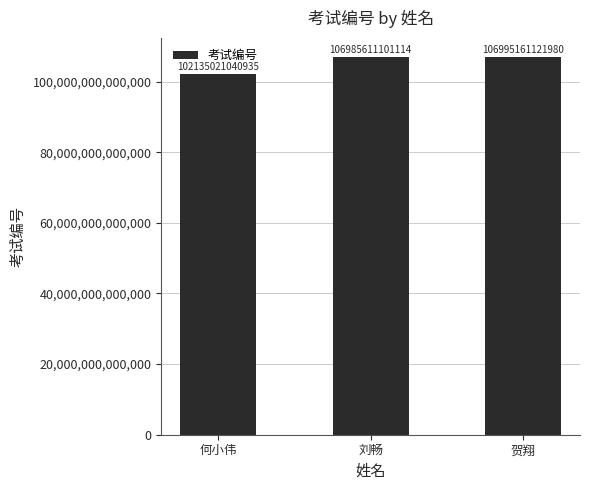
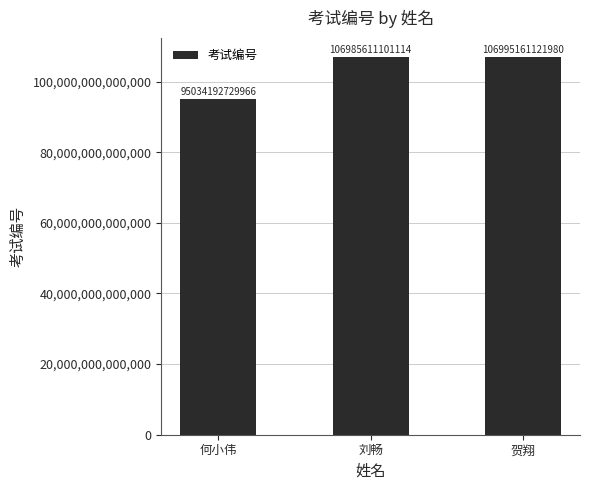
  {
-   "何小伟": 102135021040935,
+   "何小伟": 95034192729966,
    "刘畅": 106985611101114,
    "贺翔": 106995161121980
  }
